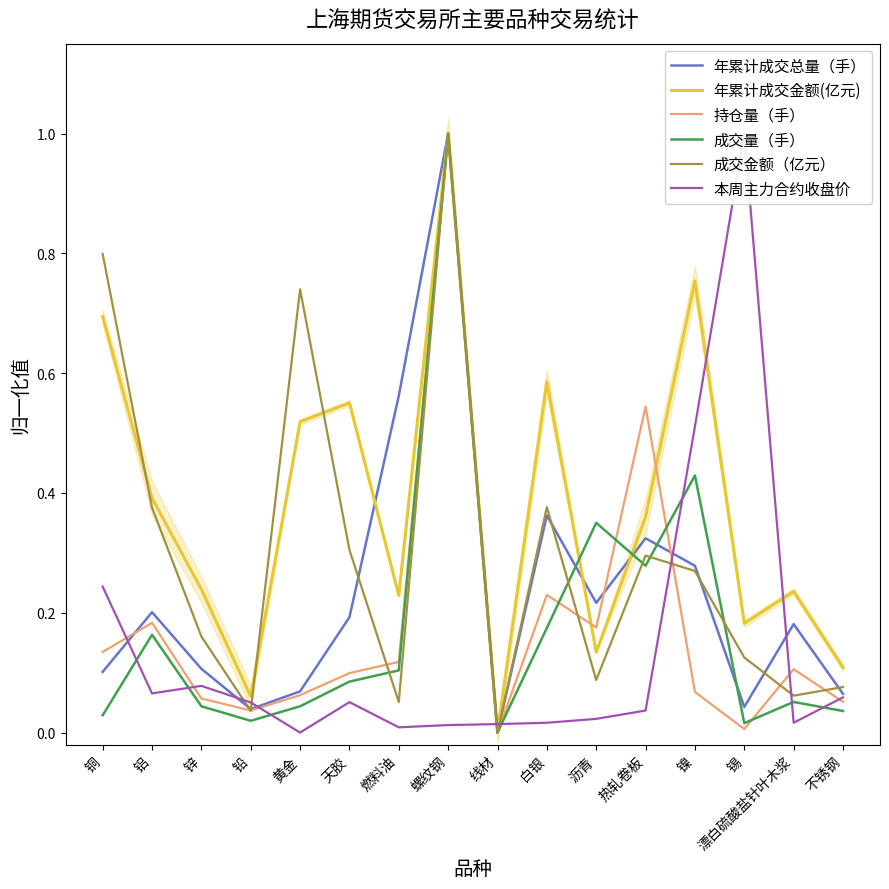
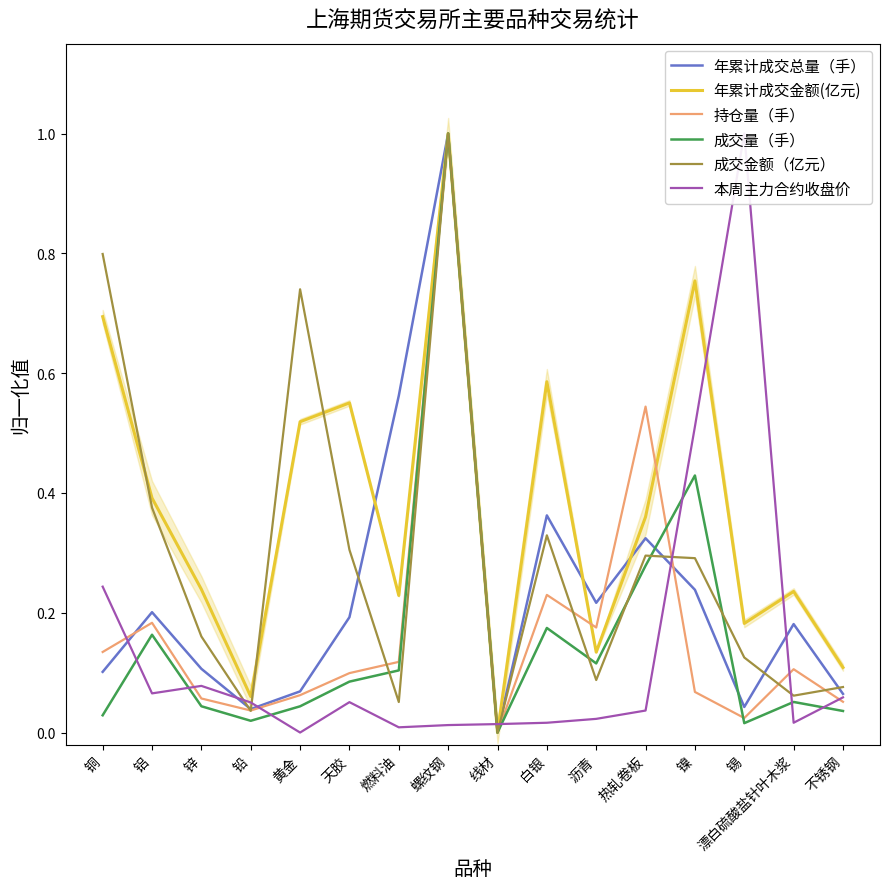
  {
    "年累计成交总量（手）": {
      "铜": 0.10,
      "铝": 0.20,
      "锌": 0.11,
      "黄金": 0.07,
      "天胶": 0.19,
      "燃料油": 0.56,
      "白银": 0.36,
      "沥青": 0.22,
      "热轧卷板": 0.32,
-     "镍": 0.28,
+     "镍": 0.24,
      "锡": 0.04,
      "漂白硫酸盐针叶木浆": 0.18,
      "不锈钢": 0.06
    },
    "持仓量（手）": {
      "铜": 0.13,
      "铝": 0.18,
      "锌": 0.06,
      "黄金": 0.06,
      "天胶": 0.10,
      "燃料油": 0.12,
      "白银": 0.23,
      "沥青": 0.18,
      "热轧卷板": 0.54,
      "镍": 0.07,
-     "锡": 0.01,
+     "锡": 0.02,
      "漂白硫酸盐针叶木浆": 0.11,
      "不锈钢": 0.05
    },
    "成交量（手）": {
      "铜": 0.03,
      "铝": 0.16,
      "锌": 0.04,
      "铅": 0.02,
      "黄金": 0.04,
      "天胶": 0.09,
      "燃料油": 0.10,
      "白银": 0.17,
-     "沥青": 0.35,
+     "沥青": 0.12,
      "热轧卷板": 0.28,
      "镍": 0.43,
      "锡": 0.02,
      "漂白硫酸盐针叶木浆": 0.05,
      "不锈钢": 0.04
    },
    "成交金额（亿元）": {
      "铜": 0.80,
      "铝": 0.38,
      "锌": 0.16,
      "黄金": 0.74,
      "天胶": 0.31,
      "燃料油": 0.05,
-     "白银": 0.38,
+     "白银": 0.33,
      "沥青": 0.09,
      "热轧卷板": 0.30,
-     "镍": 0.27,
+     "镍": 0.29,
      "锡": 0.13,
      "漂白硫酸盐针叶木浆": 0.06,
      "不锈钢": 0.08
    },
    "本周主力合约收盘价": {
      "铜": 0.24,
      "铝": 0.07,
      "锌": 0.08,
      "铅": 0.05,
      "黄金": 0.00,
      "天胶": 0.05,
      "燃料油": 0.01,
      "螺纹钢": 0.01,
      "白银": 0.02,
      "沥青": 0.02,
      "热轧卷板": 0.04,
      "镍": 0.51,
      "漂白硫酸盐针叶木浆": 0.02,
      "不锈钢": 0.06
    }
  }
